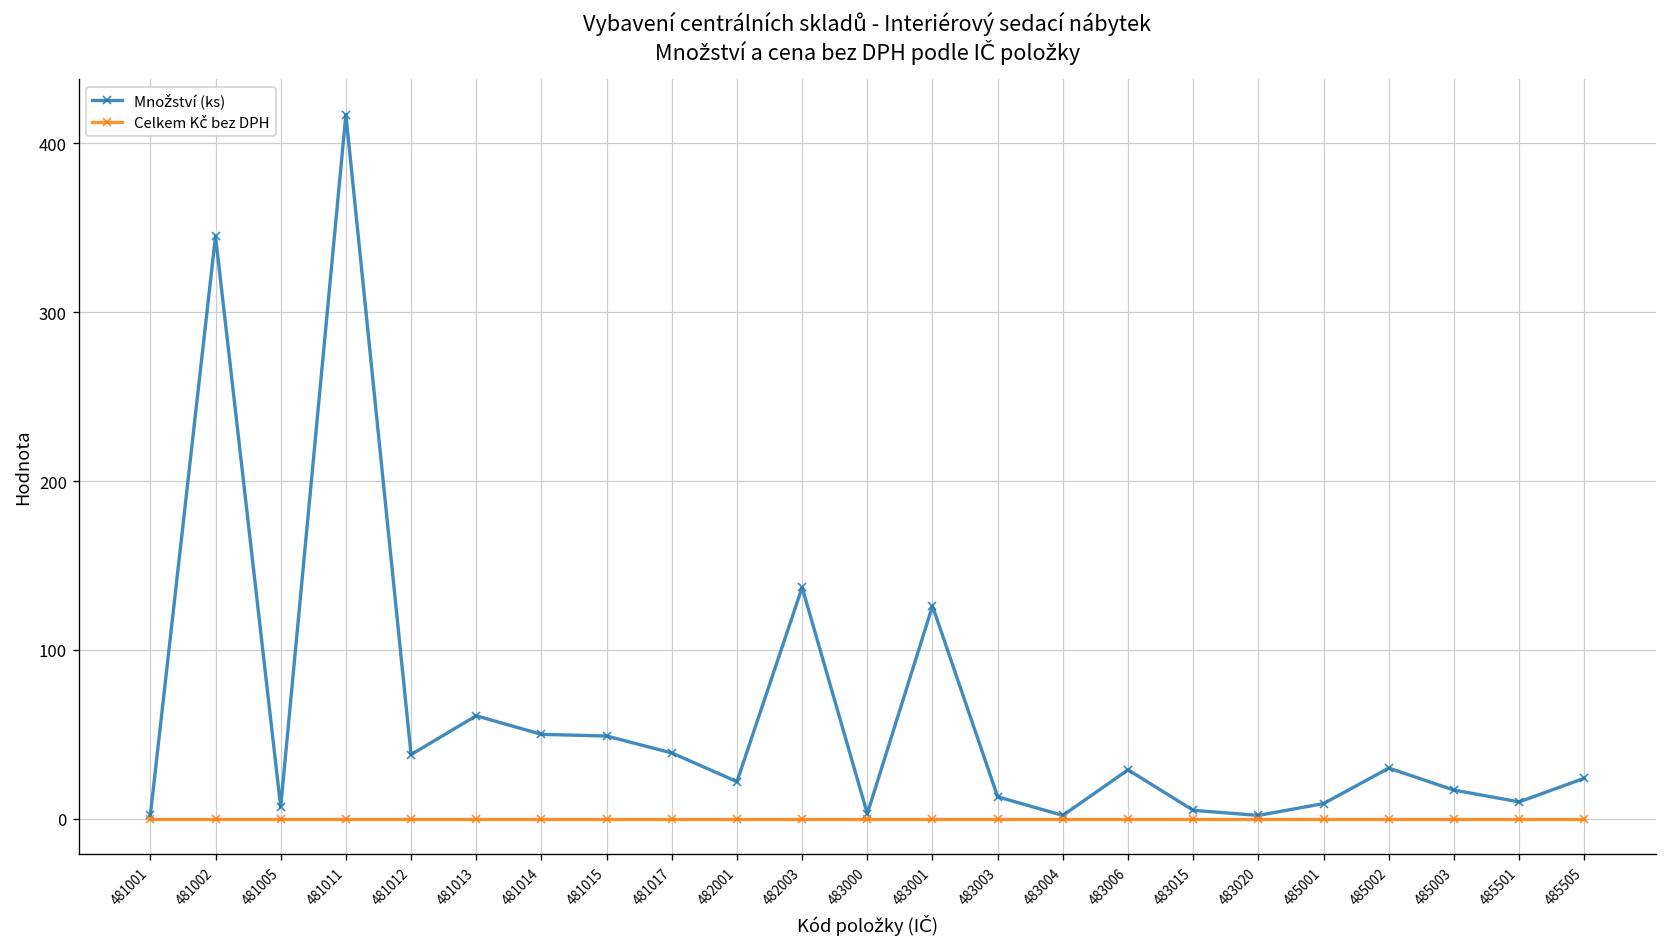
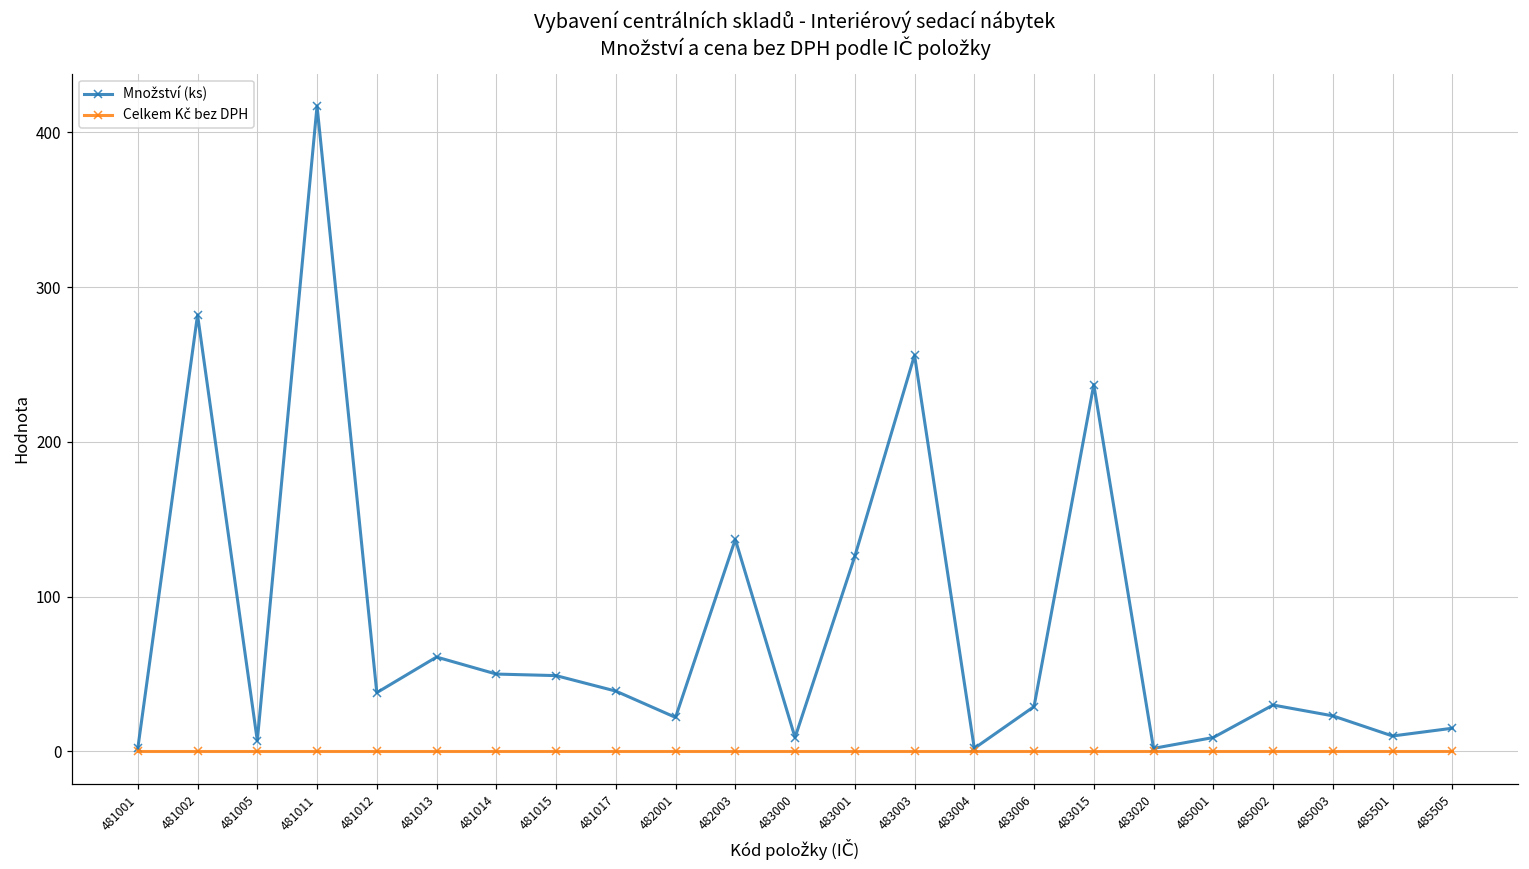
  {
    "Množství (ks)": {
      "481001": 2,
-     "481002": 345,
+     "481002": 282,
      "481005": 7,
      "481011": 417,
      "481012": 38,
      "481013": 61,
      "481014": 50,
      "481015": 49,
      "481017": 39,
      "482001": 22,
      "482003": 137,
-     "483000": 3,
+     "483000": 9,
      "483001": 126,
-     "483003": 13,
+     "483003": 256,
      "483004": 2,
      "483006": 29,
-     "483015": 5,
+     "483015": 237,
      "483020": 2,
      "485001": 9,
      "485002": 30,
-     "485003": 17,
+     "485003": 23,
      "485501": 10,
-     "485505": 24
+     "485505": 15
    },
    "Celkem Kč bez DPH": {
      "481001": 0,
      "481002": 0,
      "481005": 0,
      "481011": 0,
      "481012": 0,
      "481013": 0,
      "481014": 0,
      "481015": 0,
      "481017": 0,
      "482001": 0,
      "482003": 0,
      "483000": 0,
      "483001": 0,
      "483003": 0,
      "483004": 0,
      "483006": 0,
      "483015": 0,
      "483020": 0,
      "485001": 0,
      "485002": 0,
      "485003": 0,
      "485501": 0,
      "485505": 0
    }
  }
